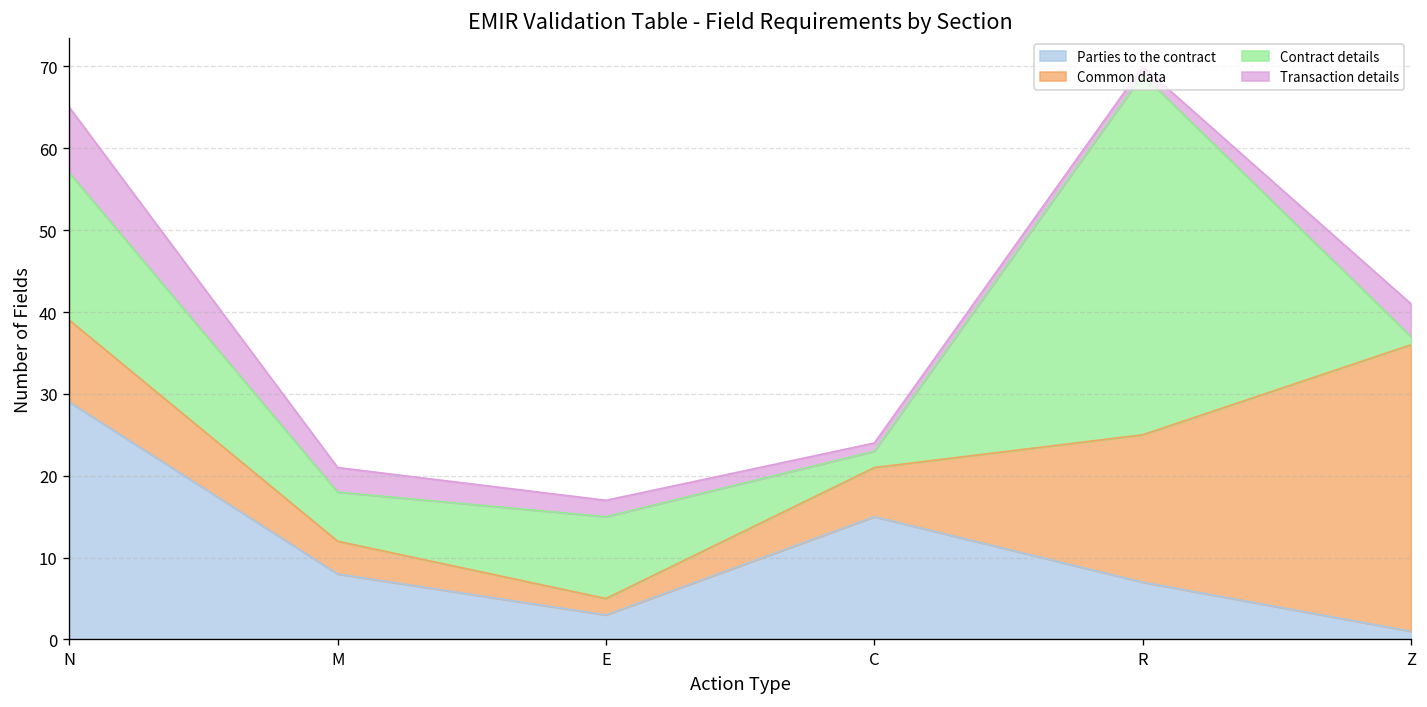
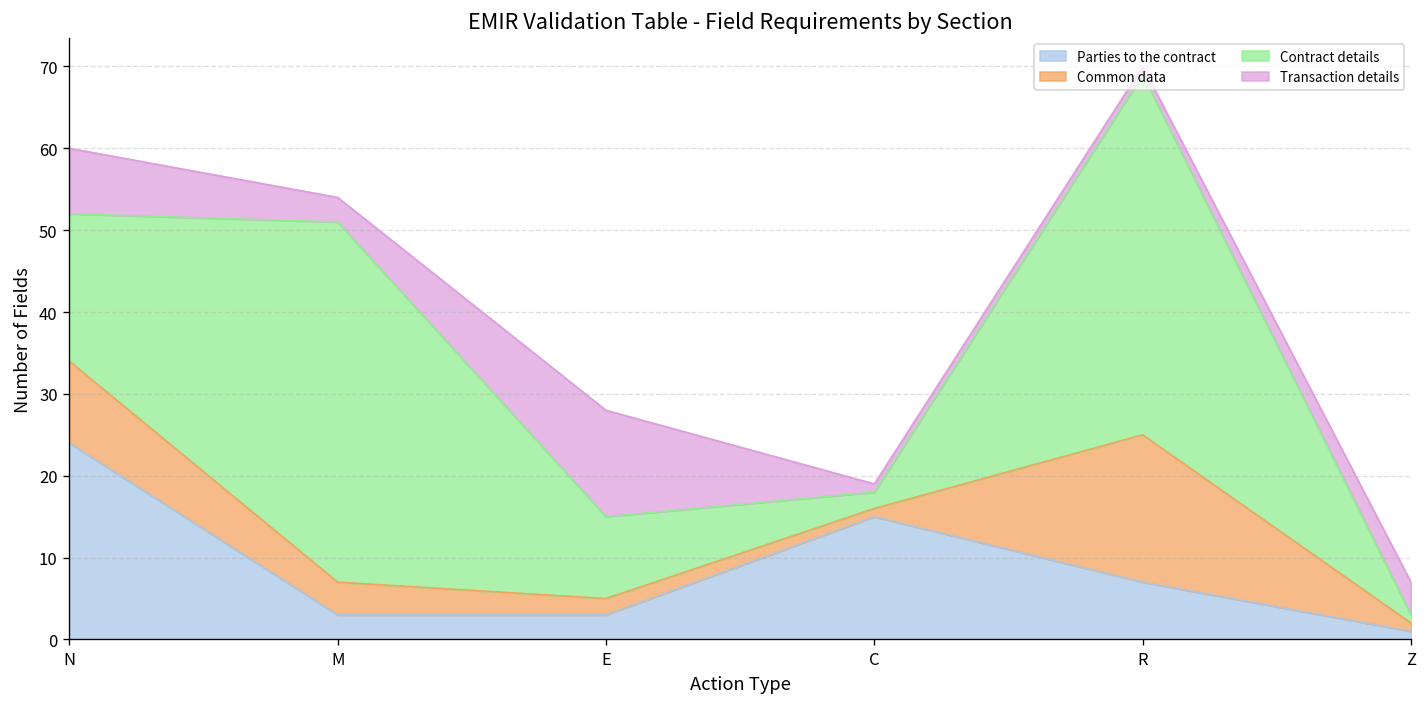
  {
    "Parties to the contract": {
-     "N": 29,
-     "M": 8,
+     "N": 24,
+     "M": 3,
      "E": 3,
      "C": 15,
      "R": 7,
      "Z": 1
    },
    "Common data": {
      "N": 10,
      "M": 4,
      "E": 2,
-     "C": 6,
+     "C": 1,
      "R": 18,
-     "Z": 35
+     "Z": 1
    },
    "Contract details": {
      "N": 18,
-     "M": 6,
+     "M": 44,
      "E": 10,
      "C": 2,
      "Z": 1
    },
    "Transaction details": {
      "N": 8,
      "M": 3,
-     "E": 2,
+     "E": 13,
      "C": 1,
      "Z": 4
    }
  }
